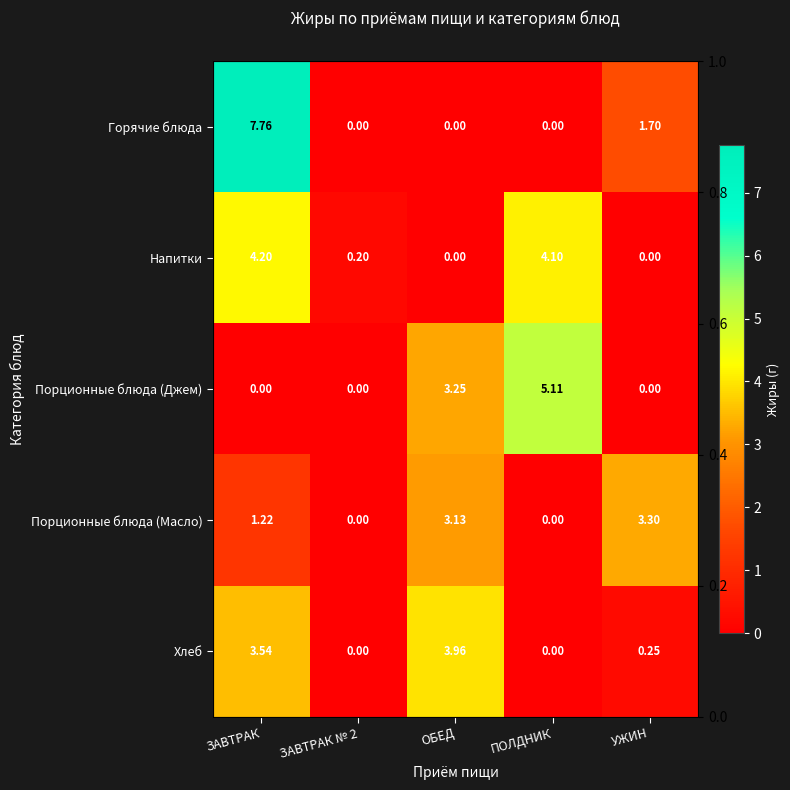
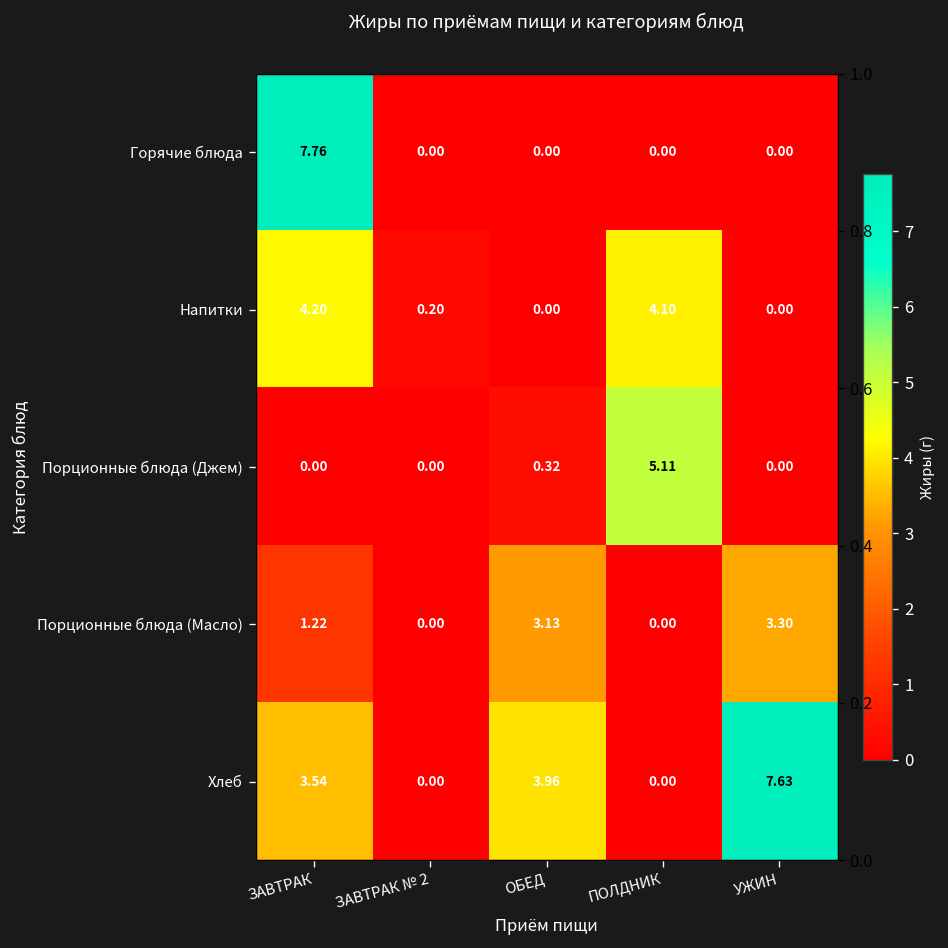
  {
    "Горячие блюда": {
      "ЗАВТРАК": 7.76,
      "ЗАВТРАК № 2": 0.00,
      "ОБЕД": 0.00,
      "ПОЛДНИК": 0.00,
-     "УЖИН": 1.70
+     "УЖИН": 0.00
    },
    "Напитки": {
      "ЗАВТРАК": 4.20,
      "ЗАВТРАК № 2": 0.20,
      "ОБЕД": 0.00,
      "ПОЛДНИК": 4.10,
      "УЖИН": 0.00
    },
    "Порционные блюда (Джем)": {
      "ЗАВТРАК": 0.00,
      "ЗАВТРАК № 2": 0.00,
-     "ОБЕД": 3.25,
+     "ОБЕД": 0.32,
      "ПОЛДНИК": 5.11,
      "УЖИН": 0.00
    },
    "Порционные блюда (Масло)": {
      "ЗАВТРАК": 1.22,
      "ЗАВТРАК № 2": 0.00,
      "ОБЕД": 3.13,
      "ПОЛДНИК": 0.00,
      "УЖИН": 3.30
    },
    "Хлеб": {
      "ЗАВТРАК": 3.54,
      "ЗАВТРАК № 2": 0.00,
      "ОБЕД": 3.96,
      "ПОЛДНИК": 0.00,
-     "УЖИН": 0.25
+     "УЖИН": 7.63
    }
  }
